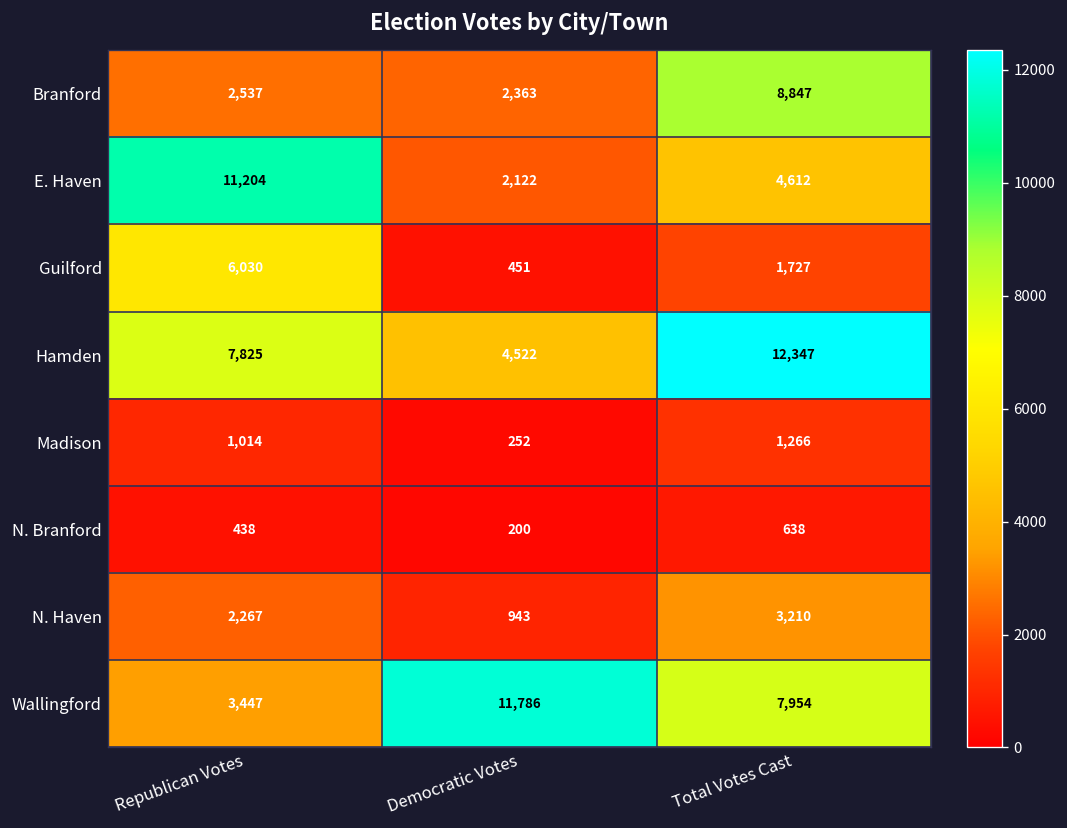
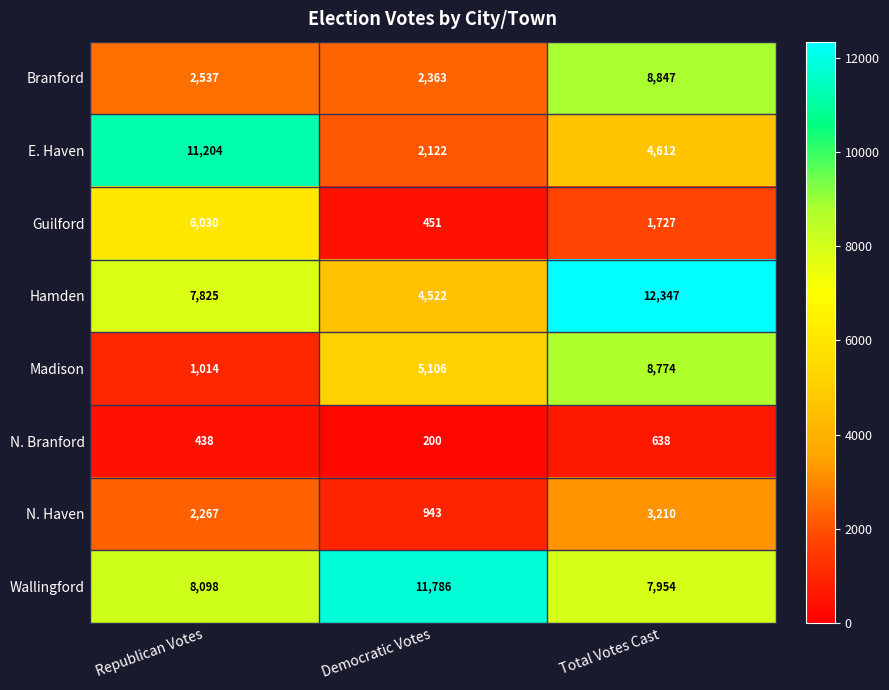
  {
    "Branford": {
      "Republican Votes": "2,537",
      "Democratic Votes": "2,363",
      "Total Votes Cast": "8,847"
    },
    "E. Haven": {
      "Republican Votes": "11,204",
      "Democratic Votes": "2,122",
      "Total Votes Cast": "4,612"
    },
    "Guilford": {
      "Republican Votes": "6,030",
      "Democratic Votes": "451",
      "Total Votes Cast": "1,727"
    },
    "Hamden": {
      "Republican Votes": "7,825",
      "Democratic Votes": "4,522",
      "Total Votes Cast": "12,347"
    },
    "Madison": {
      "Republican Votes": "1,014",
-     "Democratic Votes": "252",
-     "Total Votes Cast": "1,266"
+     "Democratic Votes": "5,106",
+     "Total Votes Cast": "8,774"
    },
    "N. Branford": {
      "Republican Votes": "438",
      "Democratic Votes": "200",
      "Total Votes Cast": "638"
    },
    "N. Haven": {
      "Republican Votes": "2,267",
      "Democratic Votes": "943",
      "Total Votes Cast": "3,210"
    },
    "Wallingford": {
-     "Republican Votes": "3,447",
+     "Republican Votes": "8,098",
      "Democratic Votes": "11,786",
      "Total Votes Cast": "7,954"
    }
  }
